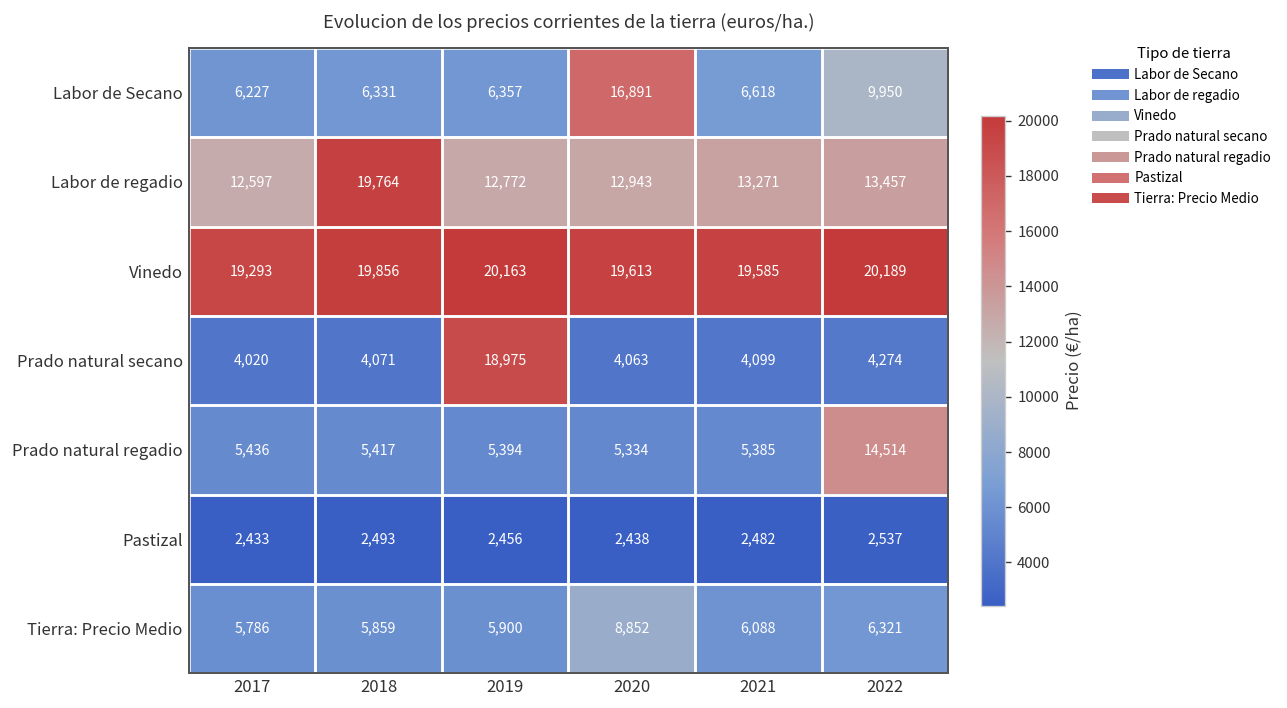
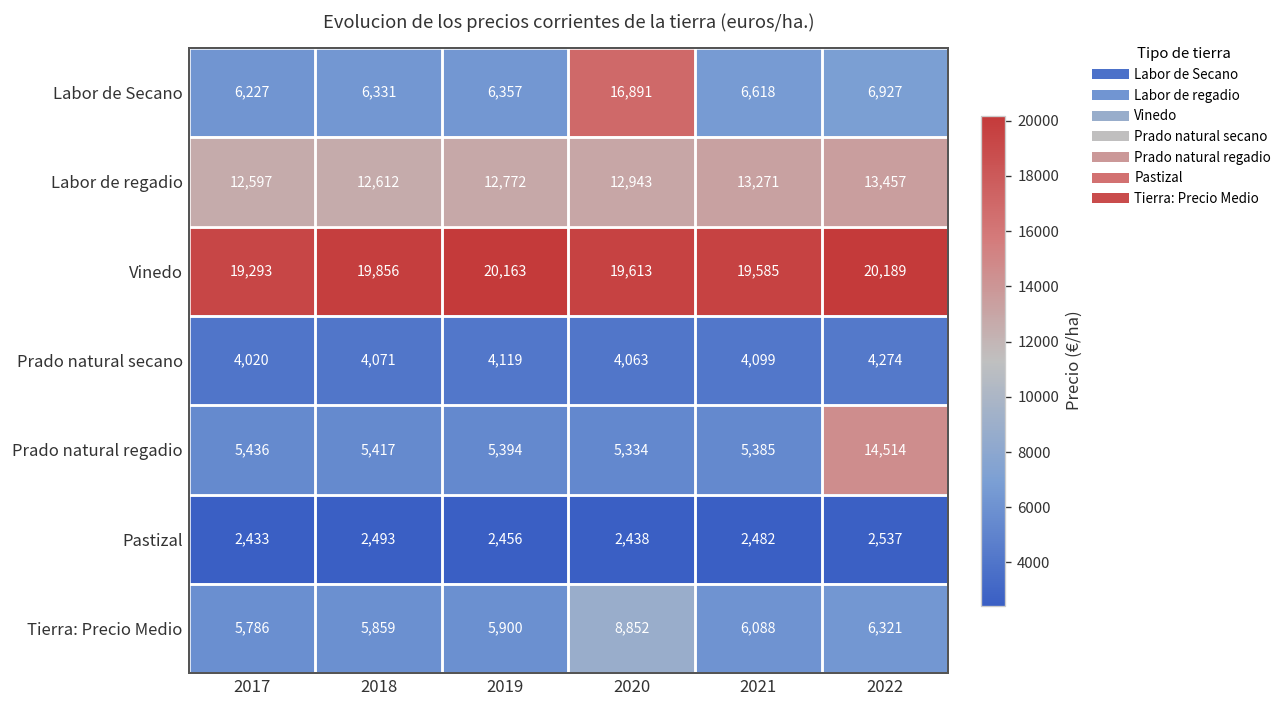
  {
    "Labor de Secano": {
      "2017": "6,227",
      "2018": "6,331",
      "2019": "6,357",
      "2020": "16,891",
      "2021": "6,618",
-     "2022": "9,950"
+     "2022": "6,927"
    },
    "Labor de regadio": {
      "2017": "12,597",
-     "2018": "19,764",
+     "2018": "12,612",
      "2019": "12,772",
      "2020": "12,943",
      "2021": "13,271",
      "2022": "13,457"
    },
    "Vinedo": {
      "2017": "19,293",
      "2018": "19,856",
      "2019": "20,163",
      "2020": "19,613",
      "2021": "19,585",
      "2022": "20,189"
    },
    "Prado natural secano": {
      "2017": "4,020",
      "2018": "4,071",
-     "2019": "18,975",
+     "2019": "4,119",
      "2020": "4,063",
      "2021": "4,099",
      "2022": "4,274"
    },
    "Prado natural regadio": {
      "2017": "5,436",
      "2018": "5,417",
      "2019": "5,394",
      "2020": "5,334",
      "2021": "5,385",
      "2022": "14,514"
    },
    "Pastizal": {
      "2017": "2,433",
      "2018": "2,493",
      "2019": "2,456",
      "2020": "2,438",
      "2021": "2,482",
      "2022": "2,537"
    },
    "Tierra: Precio Medio": {
      "2017": "5,786",
      "2018": "5,859",
      "2019": "5,900",
      "2020": "8,852",
      "2021": "6,088",
      "2022": "6,321"
    }
  }
